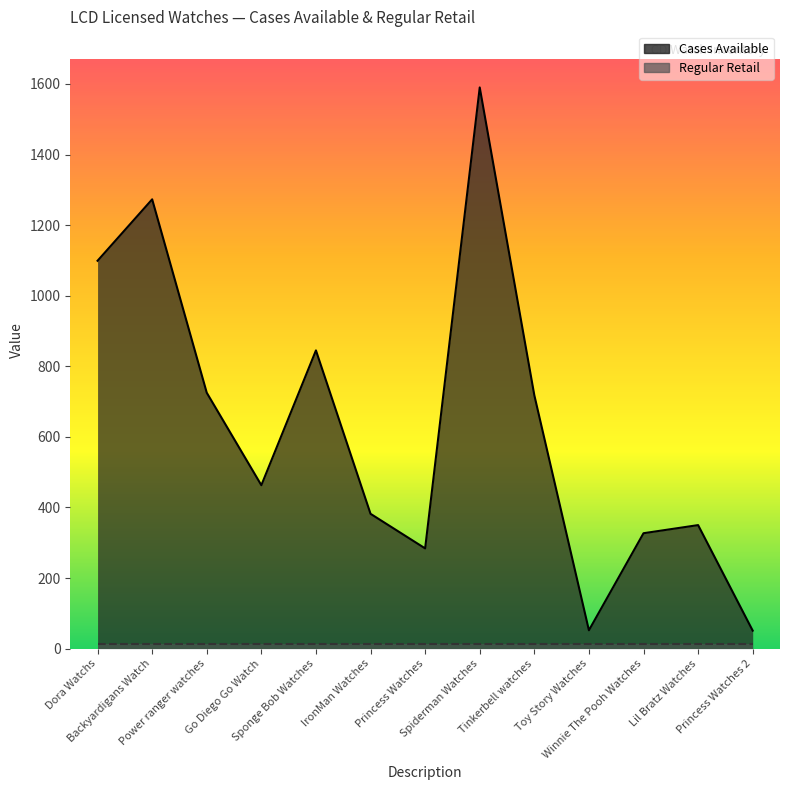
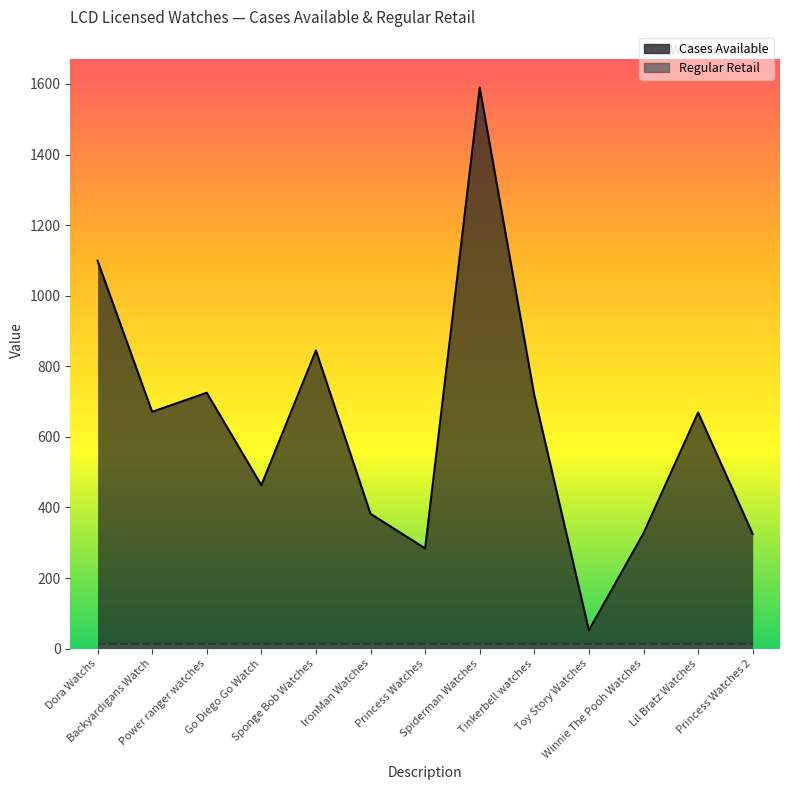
  {
    "Cases Available": {
      "Dora Watchs": 1100,
-     "Backyardigans Watch": 1270,
+     "Backyardigans Watch": 670,
      "Power ranger watches": 730,
      "Go Diego Go Watch": 460,
      "Sponge Bob Watches": 850,
      "IronMan Watches": 380,
      "Princess Watches": 280,
      "Spiderman Watches": 1590,
      "Tinkerbell watches": 720,
      "Toy Story Watches": 50,
      "Winnie The Pooh Watches": 330,
-     "Lil Bratz Watches": 350,
-     "Princess Watches 2": 50
+     "Lil Bratz Watches": 670,
+     "Princess Watches 2": 330
    },
    "Regular Retail": {
      "Dora Watchs": 10,
      "Backyardigans Watch": 10,
      "Power ranger watches": 10,
      "Go Diego Go Watch": 10,
      "Sponge Bob Watches": 10,
      "IronMan Watches": 10,
      "Princess Watches": 10,
      "Spiderman Watches": 10,
      "Tinkerbell watches": 10,
      "Toy Story Watches": 10,
      "Winnie The Pooh Watches": 10,
      "Lil Bratz Watches": 10,
      "Princess Watches 2": 10
    }
  }
